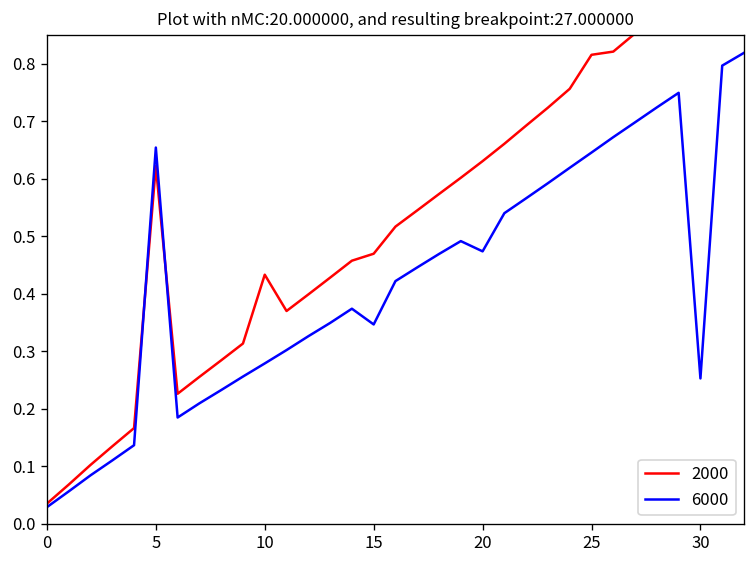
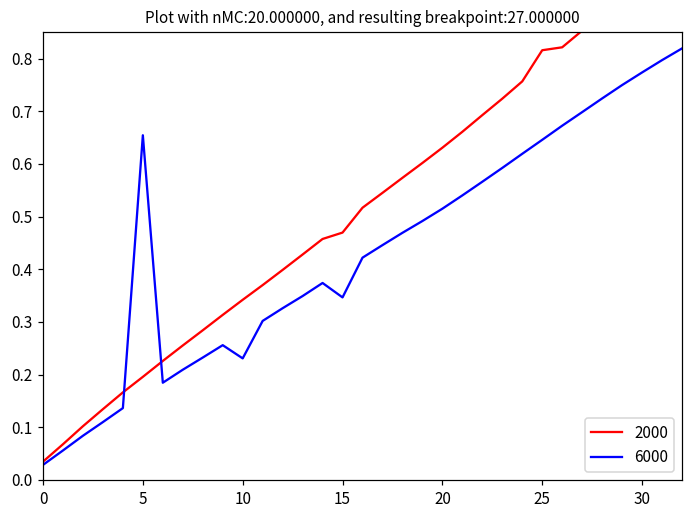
  {
    "2000": {
      "0": 0.03,
-     "5": 0.62,
-     "10": 0.43,
+     "5": 0.20,
+     "10": 0.34,
      "15": 0.47,
      "20": 0.63,
      "25": 0.82
    },
    "6000": {
      "0": 0.03,
      "5": 0.65,
-     "10": 0.28,
+     "10": 0.23,
      "15": 0.35,
-     "20": 0.47,
+     "20": 0.51,
      "25": 0.65,
-     "30": 0.25
+     "30": 0.77
    }
  }
